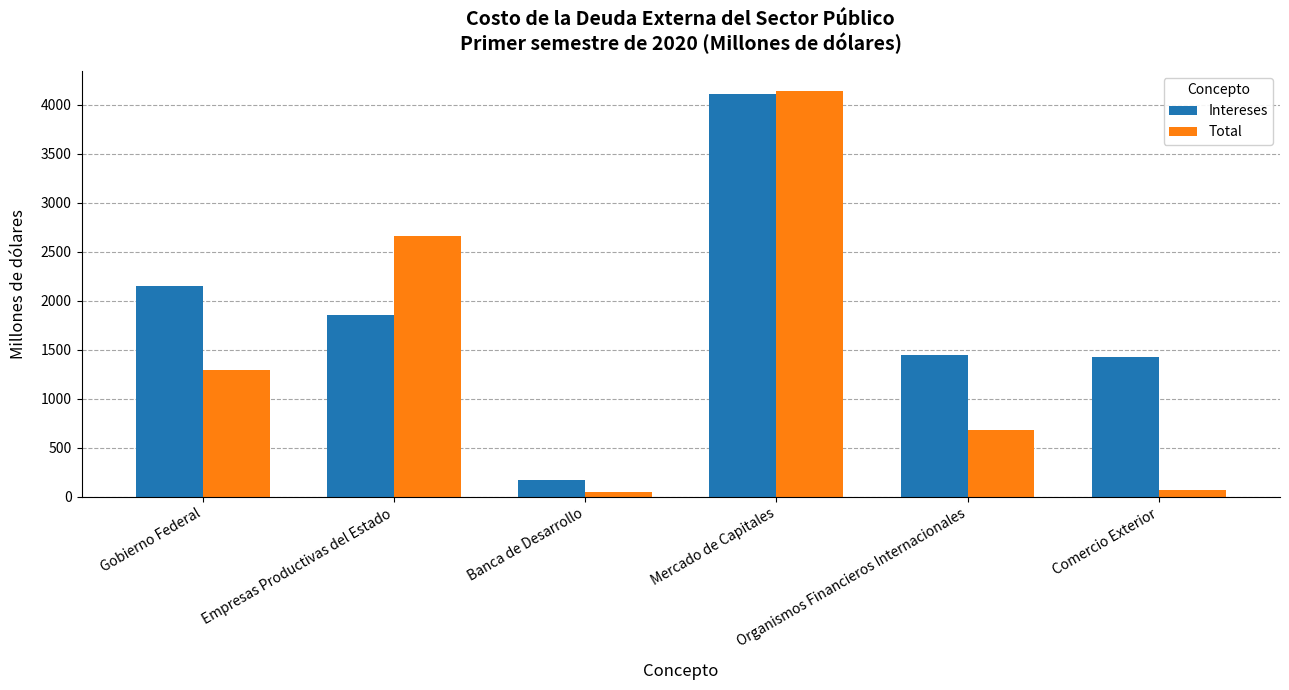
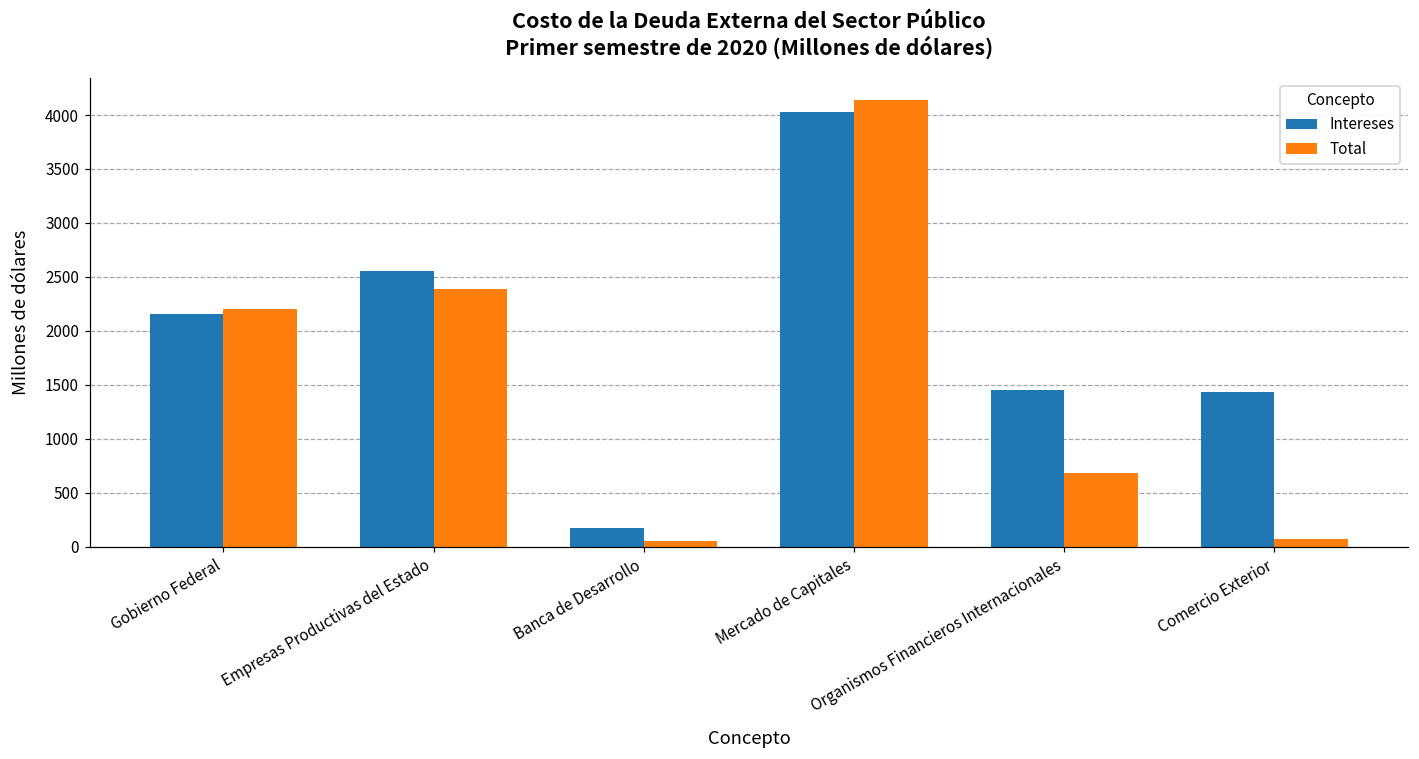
  {
    "Intereses": {
      "Gobierno Federal": 2200,
-     "Empresas Productivas del Estado": 1900,
+     "Empresas Productivas del Estado": 2600,
      "Banca de Desarrollo": 200,
-     "Mercado de Capitales": 4100,
+     "Mercado de Capitales": 4000,
      "Organismos Financieros Internacionales": 1400,
      "Comercio Exterior": 1400
    },
    "Total": {
-     "Gobierno Federal": 1300,
-     "Empresas Productivas del Estado": 2700,
+     "Gobierno Federal": 2200,
+     "Empresas Productivas del Estado": 2400,
      "Banca de Desarrollo": 0,
      "Mercado de Capitales": 4100,
      "Organismos Financieros Internacionales": 700,
      "Comercio Exterior": 100
    }
  }
